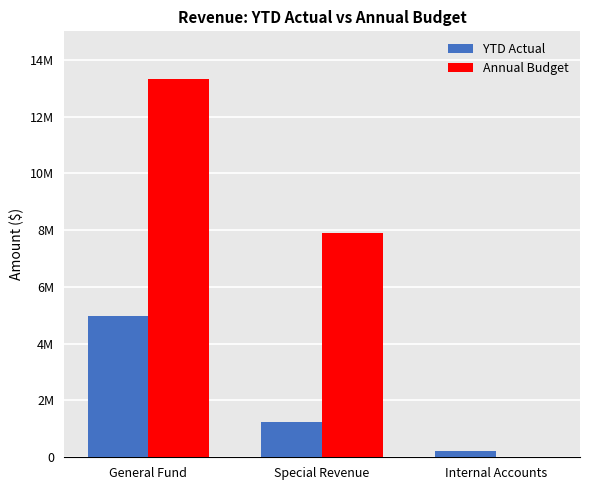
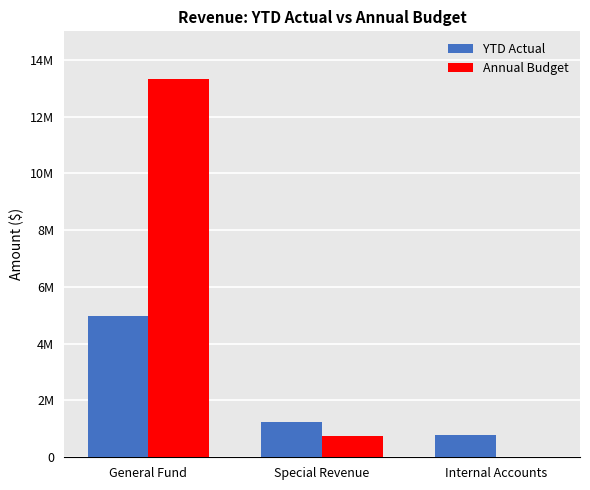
  {
    "YTD Actual": {
      "General Fund": 5000000,
      "Special Revenue": 1200000,
-     "Internal Accounts": 200000
+     "Internal Accounts": 800000
    },
    "Annual Budget": {
      "General Fund": 13300000,
-     "Special Revenue": 7900000,
+     "Special Revenue": 800000,
      "Internal Accounts": 0
    }
  }
